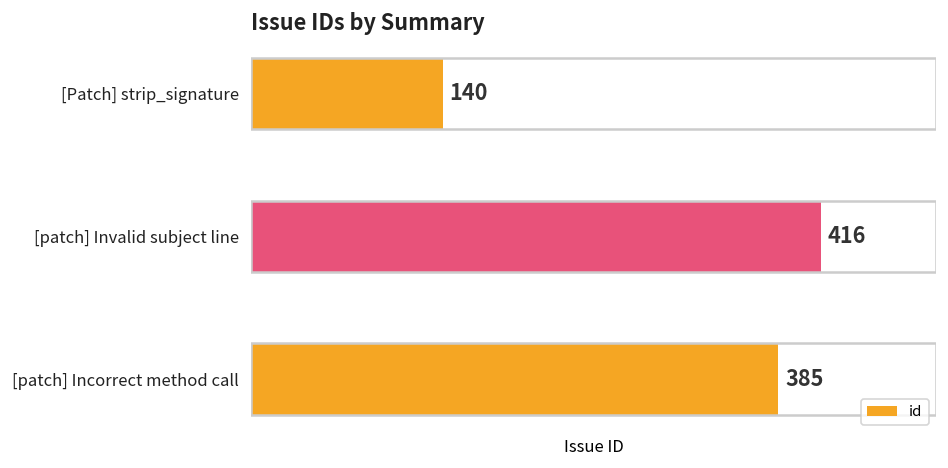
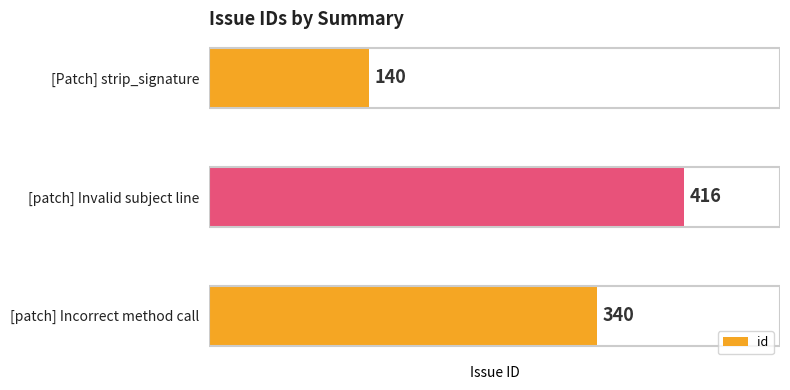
  {
    "[Patch] strip_signature": 140,
    "[patch] Invalid subject line": 416,
-   "[patch] Incorrect method call": 385
+   "[patch] Incorrect method call": 340
  }
